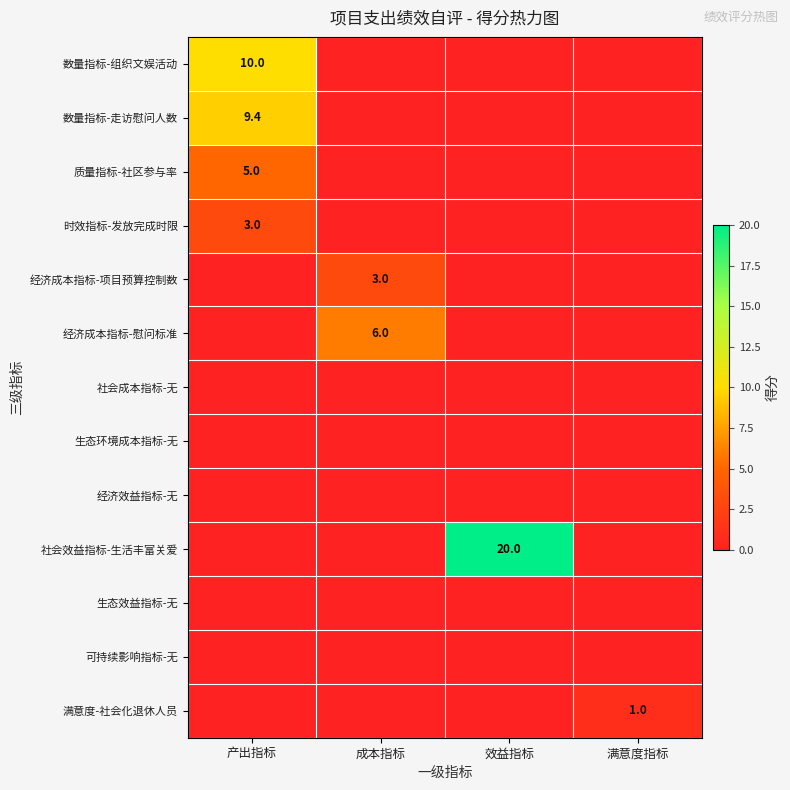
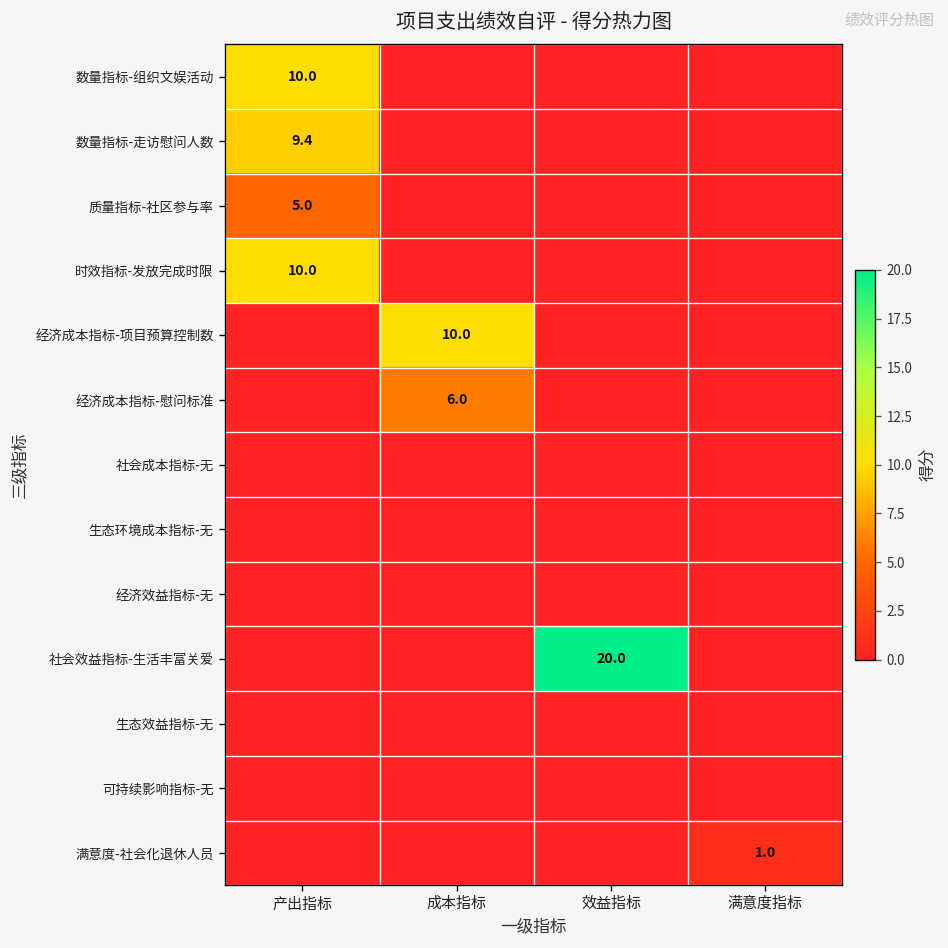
  {
    "数量指标-组织文娱活动": {
      "产出指标": 10.0
    },
    "数量指标-走访慰问人数": {
      "产出指标": 9.4
    },
    "质量指标-社区参与率": {
      "产出指标": 5.0
    },
    "时效指标-发放完成时限": {
-     "产出指标": 3.0
+     "产出指标": 10.0
    },
    "经济成本指标-项目预算控制数": {
-     "成本指标": 3.0
+     "成本指标": 10.0
    },
    "经济成本指标-慰问标准": {
      "成本指标": 6.0
    },
    "社会效益指标-生活丰富关爱": {
      "效益指标": 20.0
    },
    "满意度-社会化退休人员": {
      "满意度指标": 1.0
    }
  }
